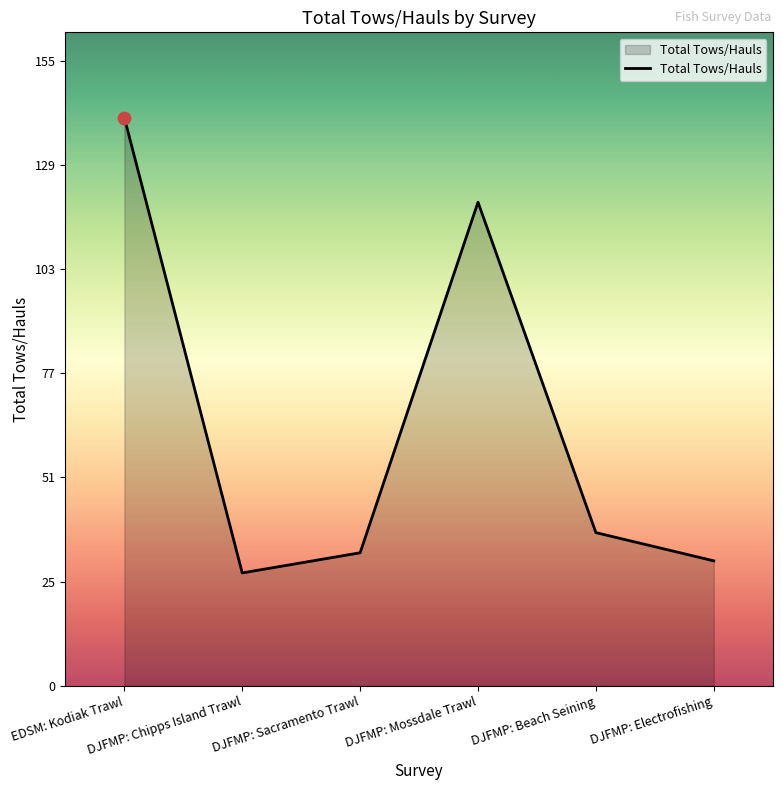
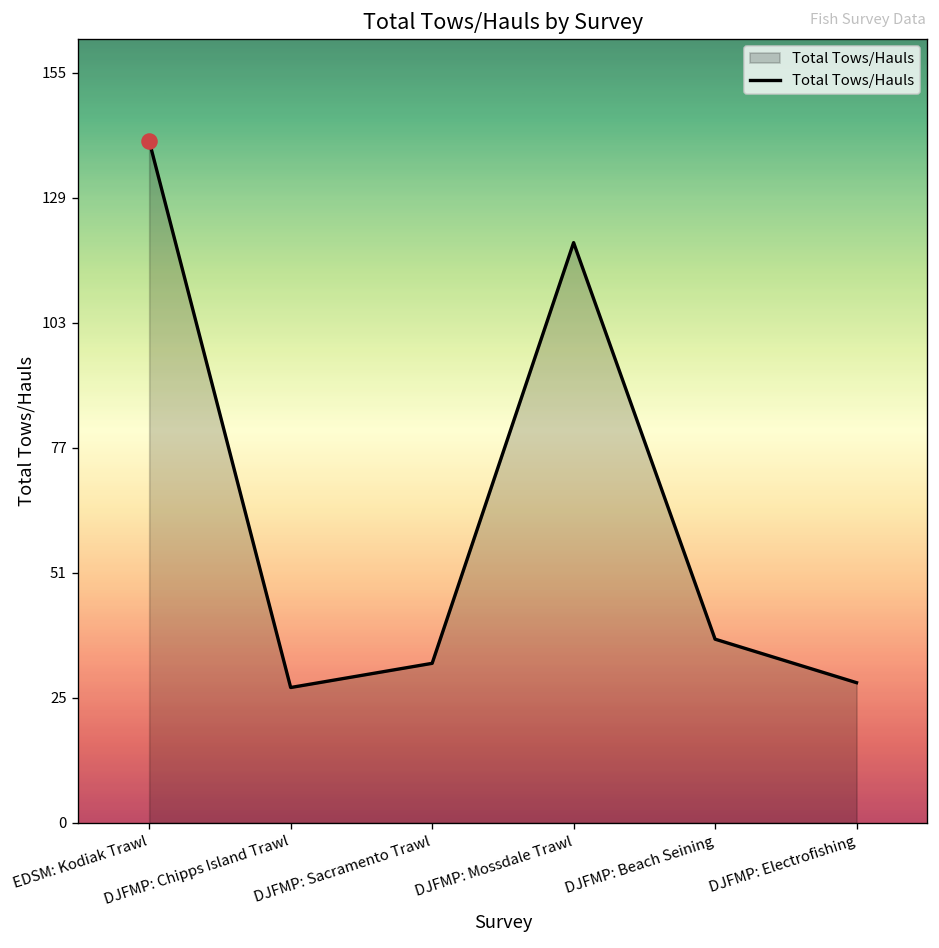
  {
    "Total Tows/Hauls": {
      "DJFMP: Chipps Island Trawl": 28,
      "DJFMP: Sacramento Trawl": 33,
      "DJFMP: Mossdale Trawl": 120,
      "DJFMP: Beach Seining": 38,
-     "DJFMP: Electrofishing": 31
+     "DJFMP: Electrofishing": 29
    }
  }
